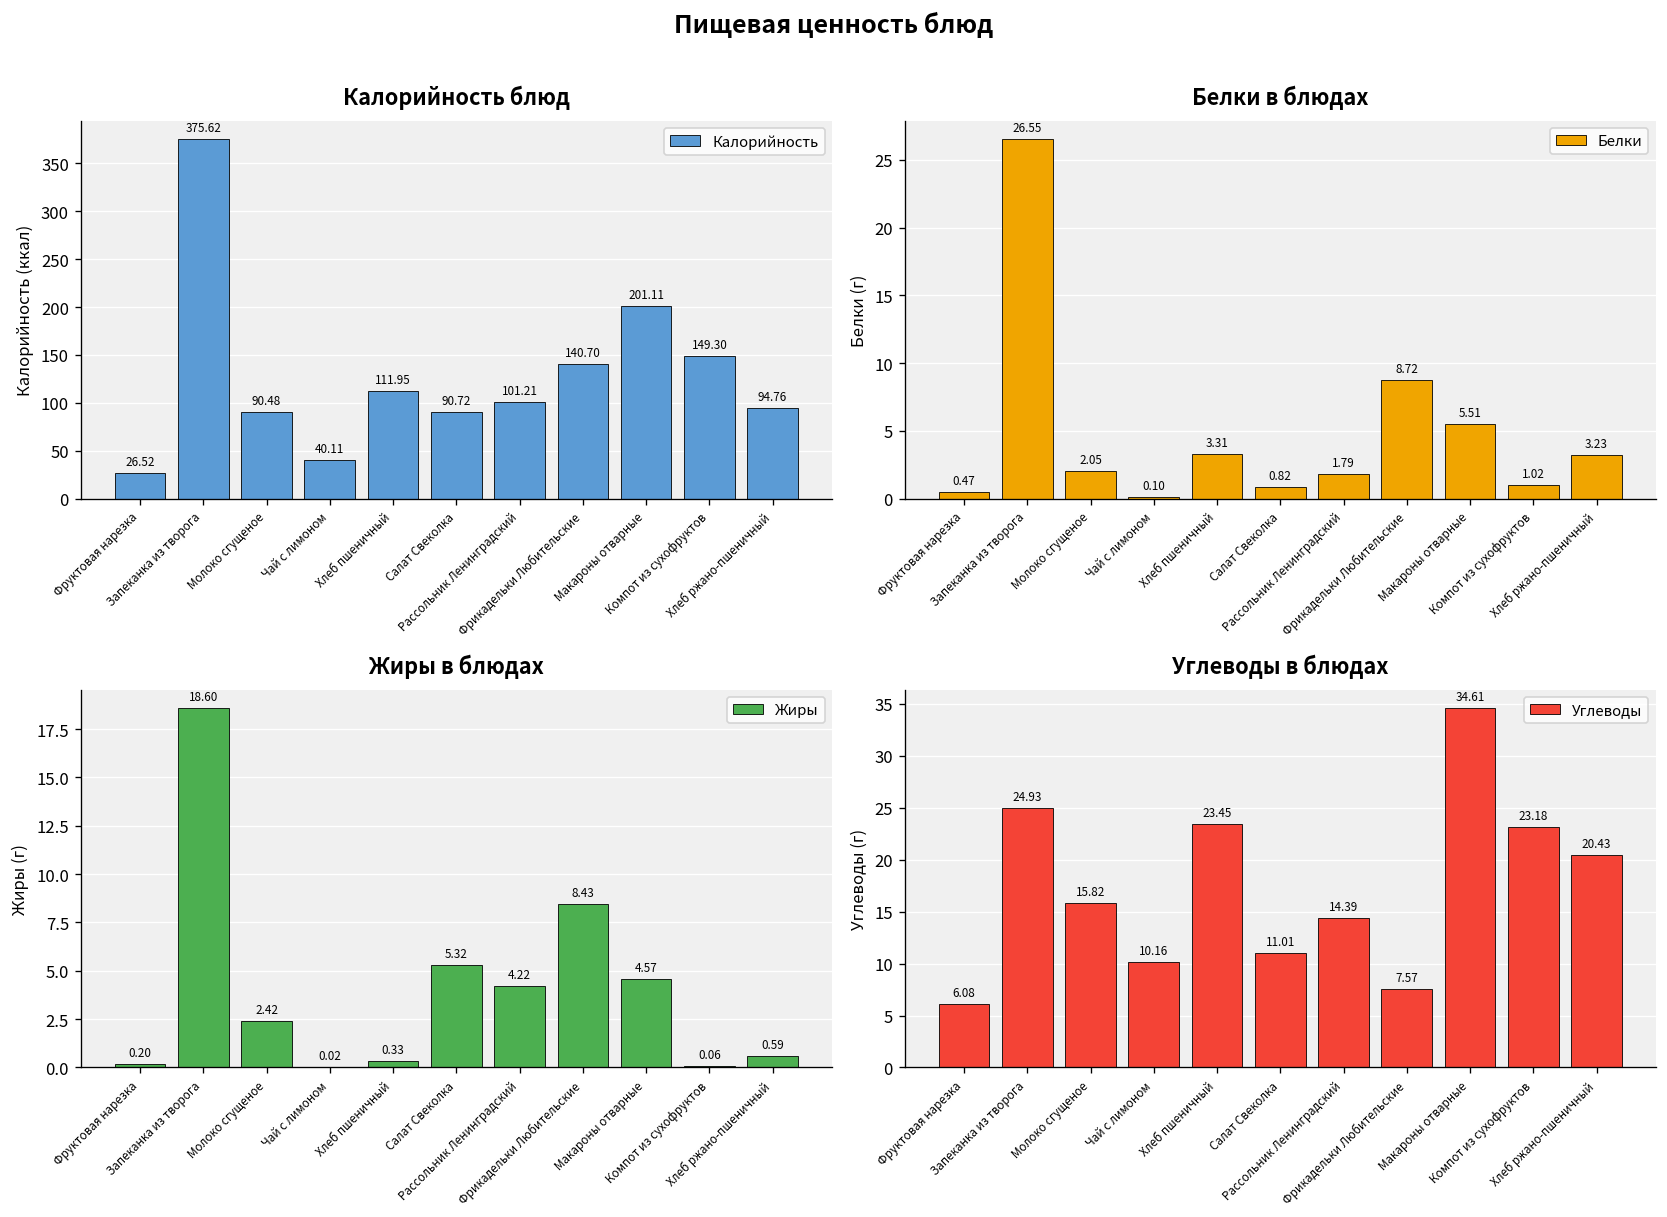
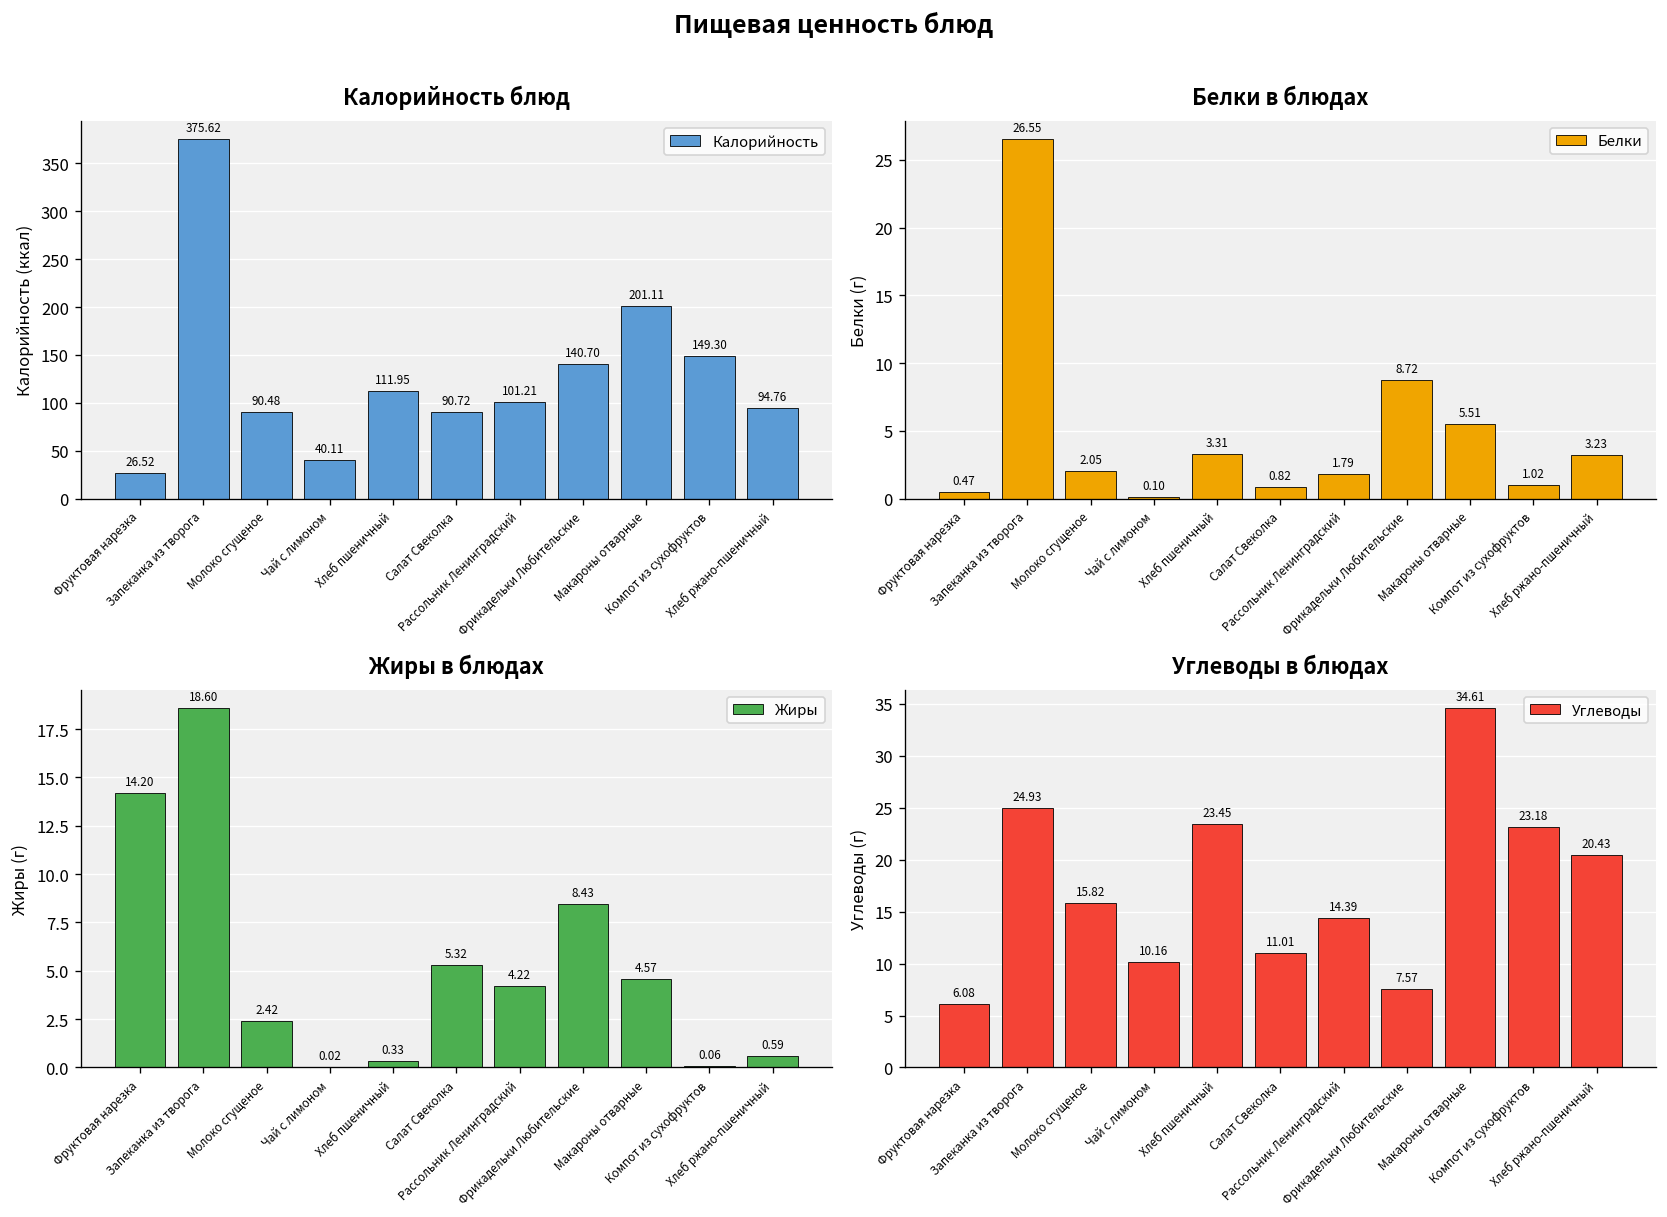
  {
    "Калорийность блюд": {
      "Фруктовая нарезка": 26.52,
      "Запеканка из творога": 375.62,
      "Молоко сгущеное": 90.48,
      "Чай с лимоном": 40.11,
      "Хлеб пшеничный": 111.95,
      "Салат Свеколка": 90.72,
      "Рассольник Ленинградский": 101.21,
      "Фрикадельки Любительские": 140.70,
      "Макароны отварные": 201.11,
      "Компот из сухофруктов": 149.30,
      "Хлеб ржано-пшеничный": 94.76
    },
    "Белки в блюдах": {
      "Фруктовая нарезка": 0.47,
      "Запеканка из творога": 26.55,
      "Молоко сгущеное": 2.05,
      "Чай с лимоном": 0.10,
      "Хлеб пшеничный": 3.31,
      "Салат Свеколка": 0.82,
      "Рассольник Ленинградский": 1.79,
      "Фрикадельки Любительские": 8.72,
      "Макароны отварные": 5.51,
      "Компот из сухофруктов": 1.02,
      "Хлеб ржано-пшеничный": 3.23
    },
    "Жиры в блюдах": {
-     "Фруктовая нарезка": 0.20,
+     "Фруктовая нарезка": 14.20,
      "Запеканка из творога": 18.60,
      "Молоко сгущеное": 2.42,
      "Чай с лимоном": 0.02,
      "Хлеб пшеничный": 0.33,
      "Салат Свеколка": 5.32,
      "Рассольник Ленинградский": 4.22,
      "Фрикадельки Любительские": 8.43,
      "Макароны отварные": 4.57,
      "Компот из сухофруктов": 0.06,
      "Хлеб ржано-пшеничный": 0.59
    },
    "Углеводы в блюдах": {
      "Фруктовая нарезка": 6.08,
      "Запеканка из творога": 24.93,
      "Молоко сгущеное": 15.82,
      "Чай с лимоном": 10.16,
      "Хлеб пшеничный": 23.45,
      "Салат Свеколка": 11.01,
      "Рассольник Ленинградский": 14.39,
      "Фрикадельки Любительские": 7.57,
      "Макароны отварные": 34.61,
      "Компот из сухофруктов": 23.18,
      "Хлеб ржано-пшеничный": 20.43
    }
  }
